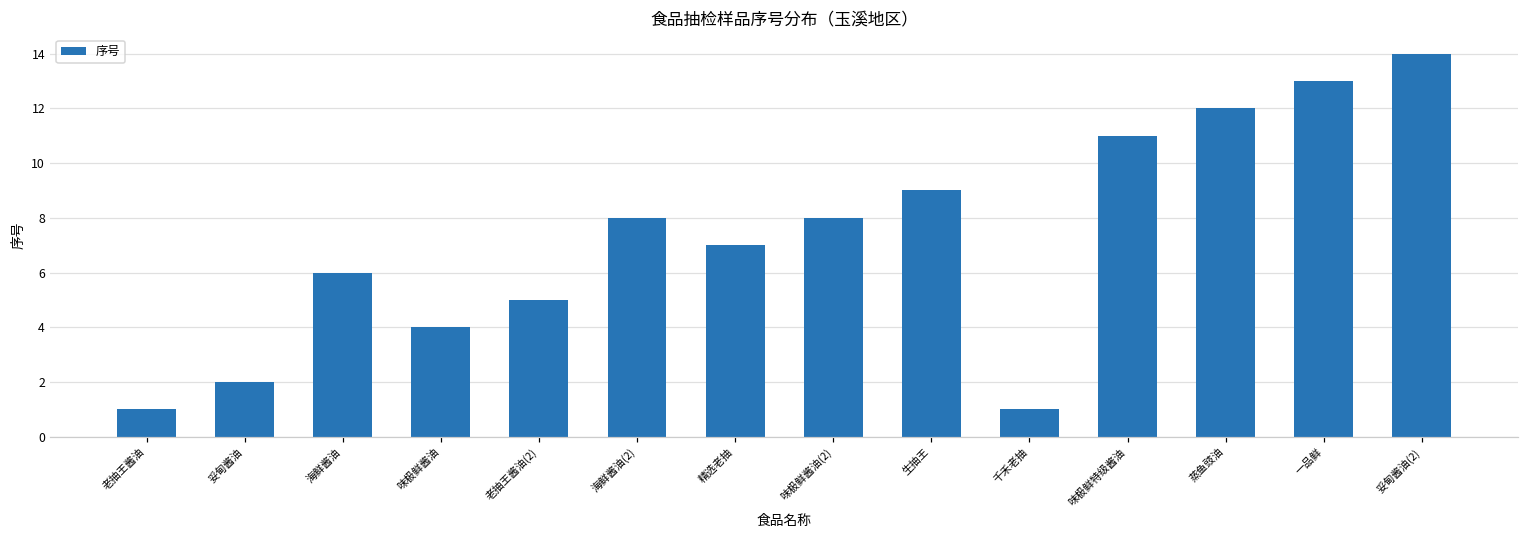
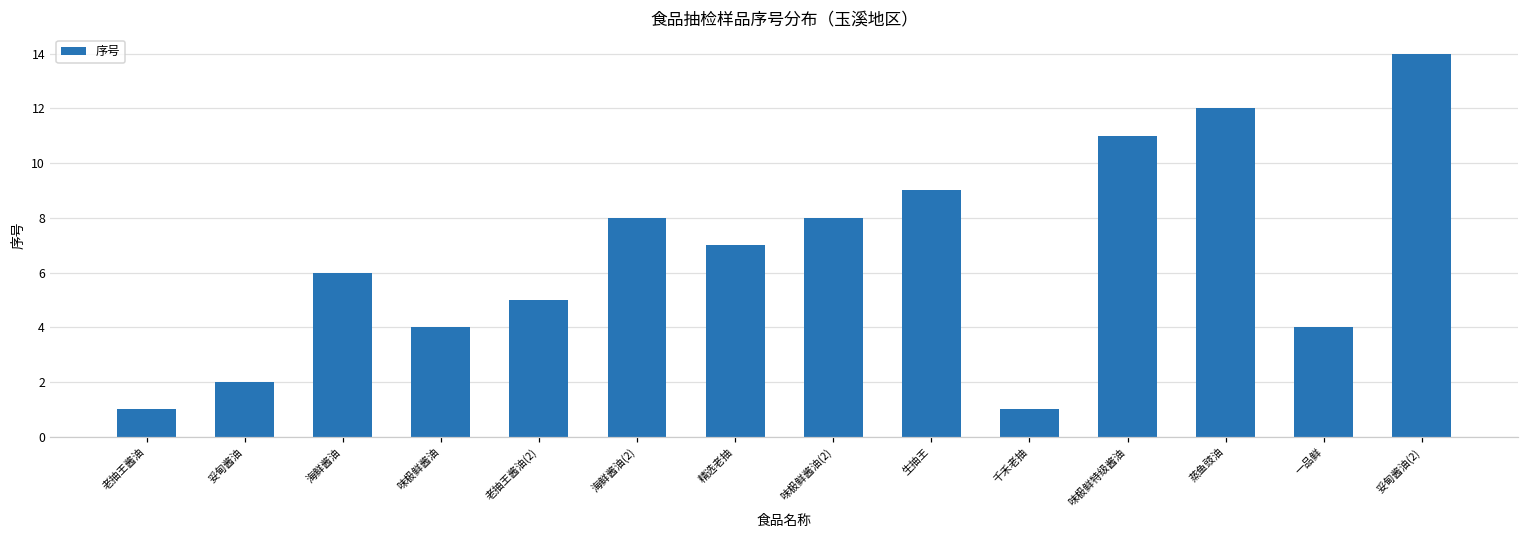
  {
    "老抽王酱油": 1,
    "妥甸酱油": 2,
    "海鲜酱油": 6,
    "味极鲜酱油": 4,
    "老抽王酱油(2)": 5,
    "海鲜酱油(2)": 8,
    "精选老抽": 7,
    "味极鲜酱油(2)": 8,
    "生抽王": 9,
    "千禾老抽": 1,
    "味极鲜特级酱油": 11,
    "蒸鱼豉油": 12,
-   "一品鲜": 13,
+   "一品鲜": 4,
    "妥甸酱油(2)": 14
  }
